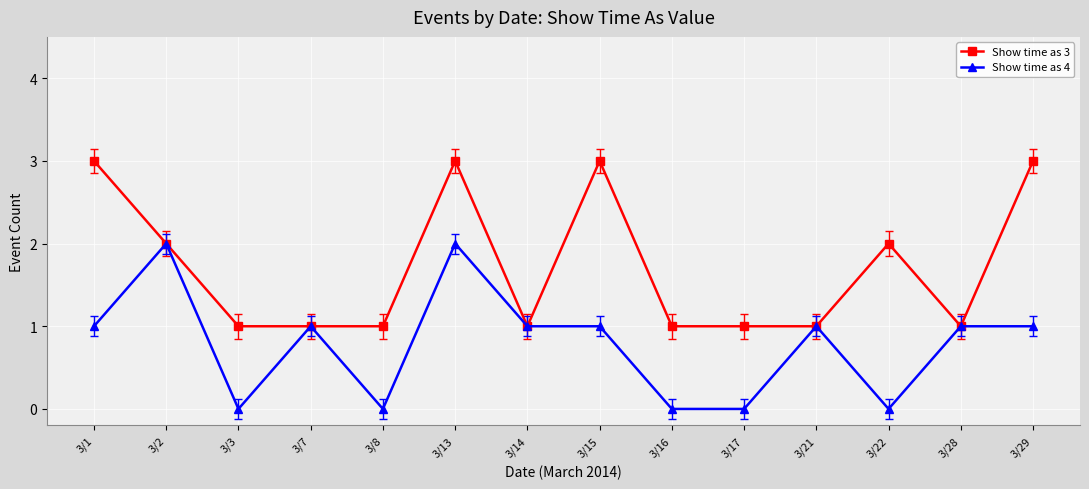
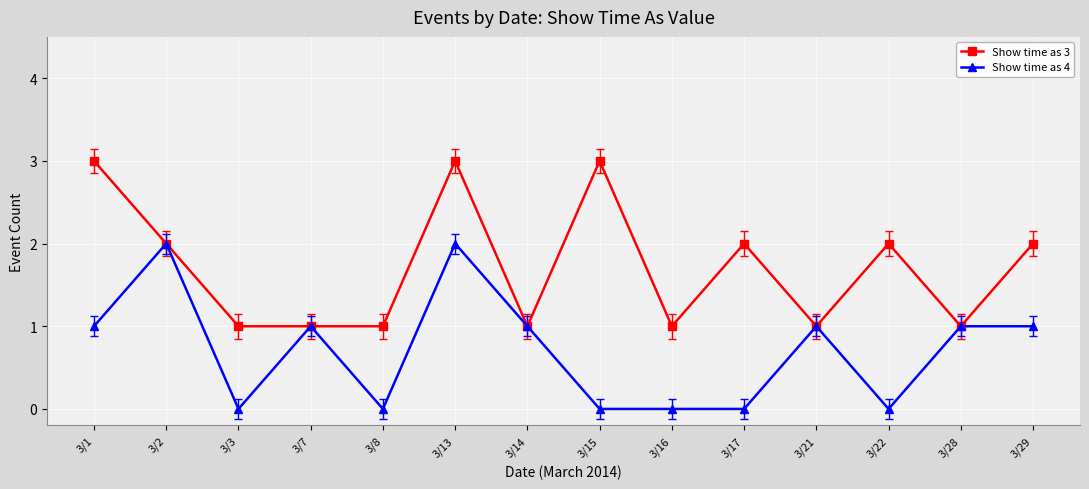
  {
    "Show time as 3": {
      "3/1": 3,
      "3/3": 1,
      "3/8": 1,
      "3/13": 3,
      "3/15": 3,
      "3/16": 1,
-     "3/17": 1,
+     "3/17": 2,
      "3/22": 2,
-     "3/29": 3
+     "3/29": 2
    },
    "Show time as 4": {
      "3/1": 1,
      "3/3": 0,
      "3/8": 0,
      "3/13": 2,
-     "3/15": 1,
+     "3/15": 0,
      "3/16": 0,
      "3/17": 0,
      "3/22": 0,
      "3/29": 1
    }
  }
